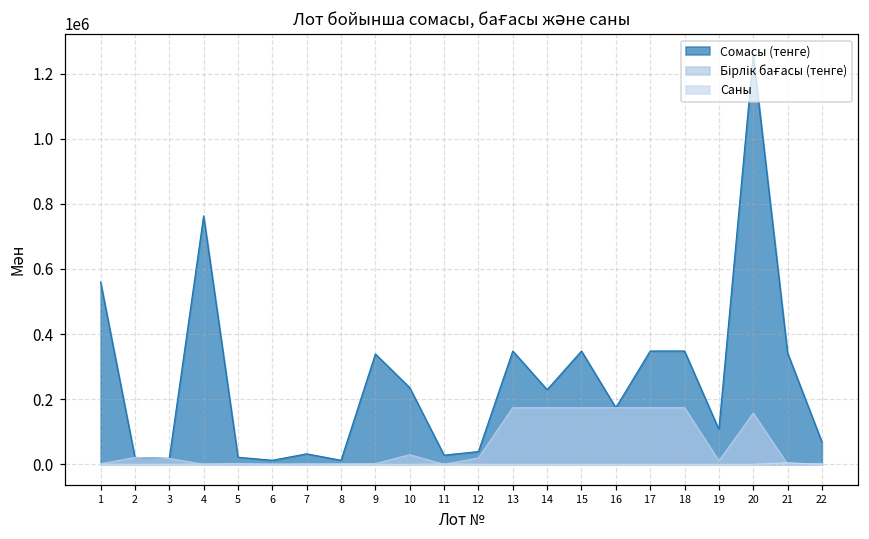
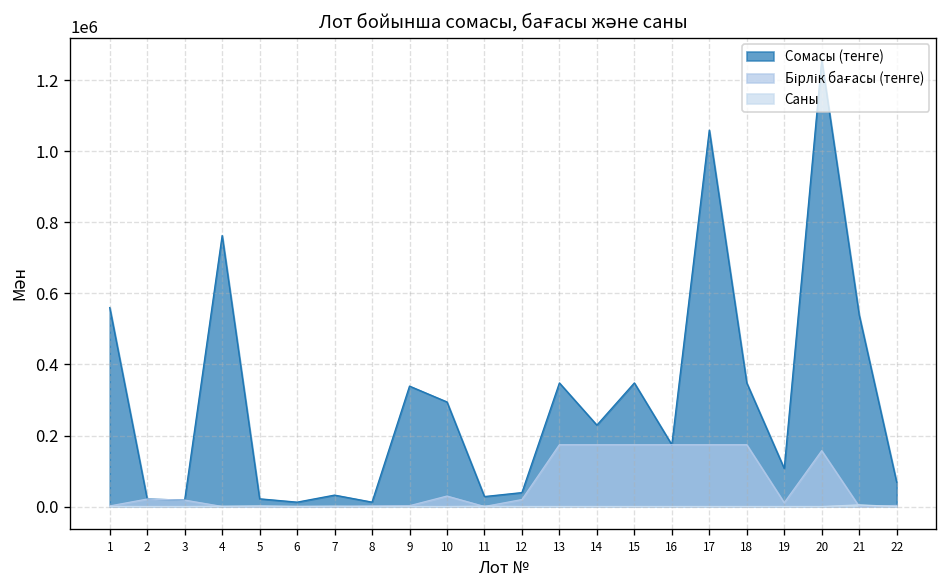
  {
    "Сомасы (тенге)": {
      "1": 560000,
      "4": 760000,
      "5": 20000,
      "6": 10000,
      "7": 30000,
      "8": 10000,
      "9": 340000,
-     "10": 240000,
+     "10": 290000,
      "11": 30000,
      "12": 40000,
      "13": 350000,
      "14": 230000,
      "15": 350000,
-     "17": 350000,
+     "17": 1060000,
      "18": 350000,
      "19": 110000,
-     "21": 340000,
+     "21": 540000,
      "22": 70000
    }
  }
